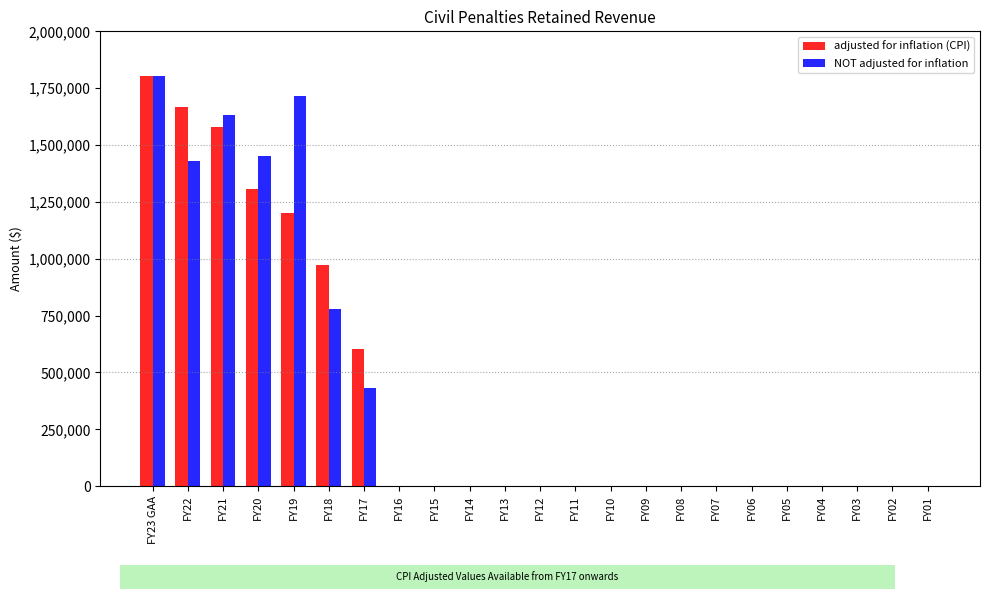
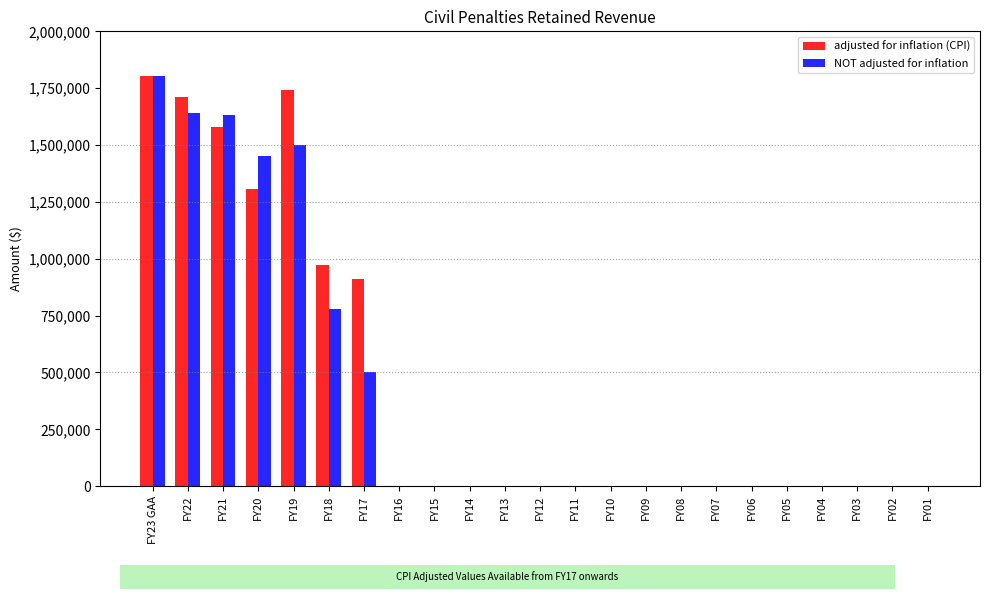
  {
    "adjusted for inflation (CPI)": {
      "FY23 GAA": "1,800,000",
-     "FY22": "1,670,000",
+     "FY22": "1,710,000",
      "FY21": "1,580,000",
      "FY20": "1,310,000",
-     "FY19": "1,200,000",
+     "FY19": "1,740,000",
      "FY18": "970,000",
-     "FY17": "610,000",
+     "FY17": "910,000",
      "FY16": "0",
      "FY15": "0",
      "FY14": "0",
      "FY13": "0",
      "FY12": "0",
      "FY11": "0",
      "FY10": "0",
      "FY09": "0",
      "FY08": "0",
      "FY07": "0",
      "FY06": "0",
      "FY05": "0",
      "FY04": "0",
      "FY03": "0",
      "FY02": "0",
      "FY01": "0"
    },
    "NOT adjusted for inflation": {
      "FY23 GAA": "1,800,000",
-     "FY22": "1,430,000",
+     "FY22": "1,640,000",
      "FY21": "1,630,000",
      "FY20": "1,450,000",
-     "FY19": "1,720,000",
+     "FY19": "1,500,000",
      "FY18": "780,000",
-     "FY17": "430,000",
+     "FY17": "500,000",
      "FY16": "0",
      "FY15": "0",
      "FY14": "0",
      "FY13": "0",
      "FY12": "0",
      "FY11": "0",
      "FY10": "0",
      "FY09": "0",
      "FY08": "0",
      "FY07": "0",
      "FY06": "0",
      "FY05": "0",
      "FY04": "0",
      "FY03": "0",
      "FY02": "0",
      "FY01": "0"
    }
  }
